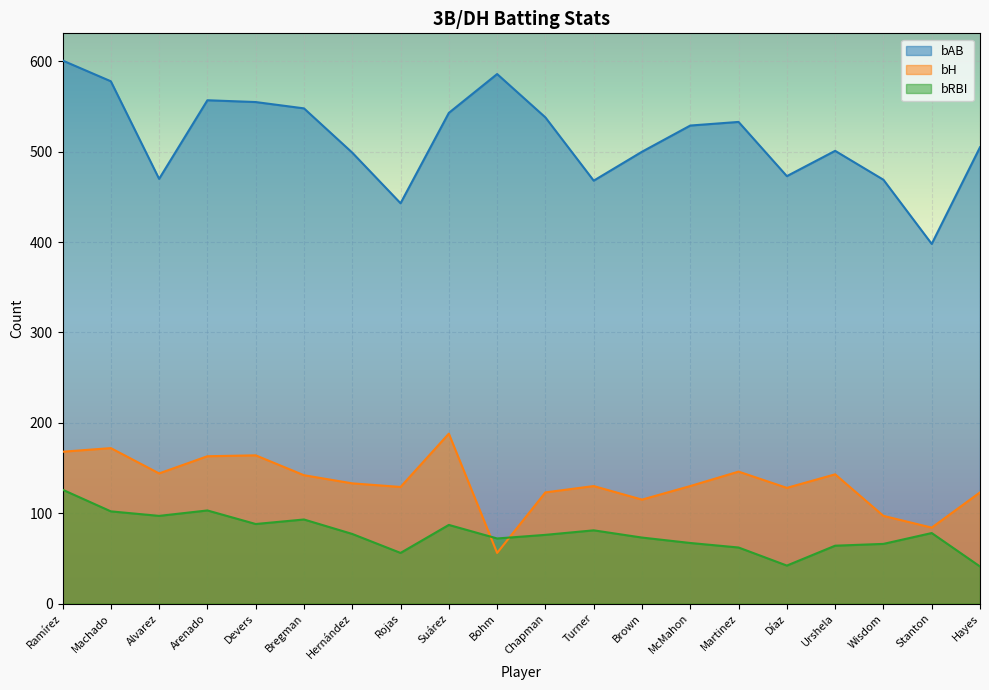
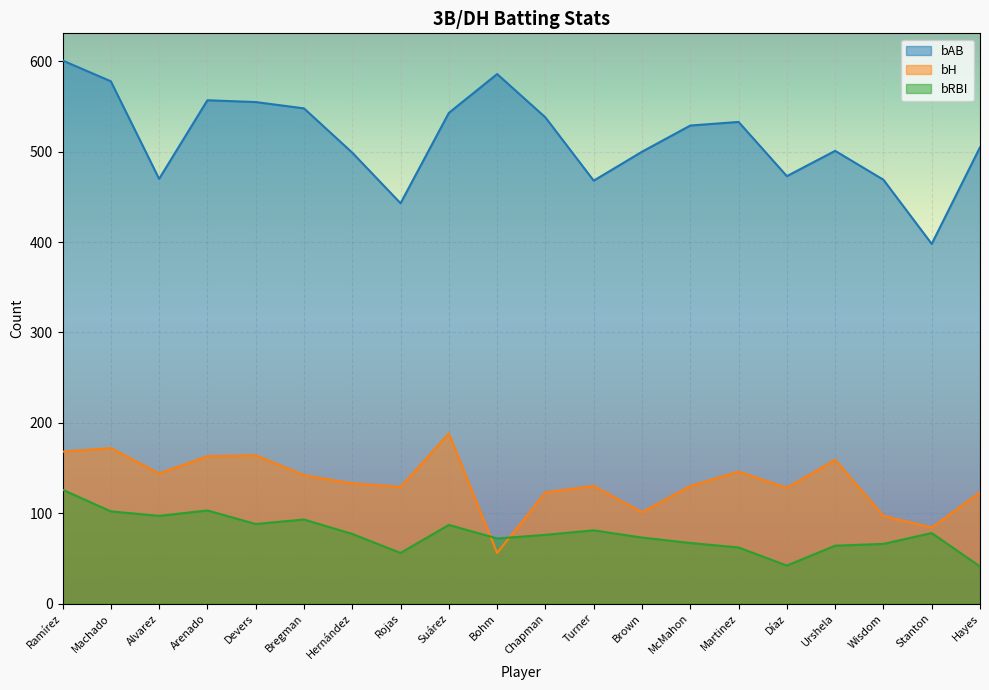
  {
    "bAB": {
      "Ramírez": 600,
      "Machado": 580,
      "Alvarez": 470,
      "Arenado": 560,
      "Devers": 560,
      "Bregman": 550,
      "Hernández": 500,
      "Rojas": 440,
      "Suárez": 540,
      "Bohm": 590,
      "Chapman": 540,
      "Turner": 470,
      "Brown": 500,
      "McMahon": 530,
      "Martinez": 530,
      "Díaz": 470,
      "Urshela": 500,
      "Wisdom": 470,
      "Stanton": 400,
      "Hayes": 510
    },
    "bH": {
      "Ramírez": 170,
      "Machado": 170,
      "Alvarez": 140,
      "Arenado": 160,
      "Devers": 160,
      "Bregman": 140,
      "Hernández": 130,
      "Rojas": 130,
      "Suárez": 190,
      "Bohm": 60,
      "Chapman": 120,
      "Turner": 130,
-     "Brown": 120,
+     "Brown": 100,
      "McMahon": 130,
      "Martinez": 150,
      "Díaz": 130,
-     "Urshela": 140,
+     "Urshela": 160,
      "Wisdom": 100,
      "Stanton": 80,
      "Hayes": 120
    },
    "bRBI": {
      "Ramírez": 130,
      "Machado": 100,
      "Alvarez": 100,
      "Arenado": 100,
      "Devers": 90,
      "Bregman": 90,
      "Hernández": 80,
      "Rojas": 60,
      "Suárez": 90,
      "Bohm": 70,
      "Chapman": 80,
      "Turner": 80,
      "Brown": 70,
      "McMahon": 70,
      "Martinez": 60,
      "Díaz": 40,
      "Urshela": 60,
      "Wisdom": 70,
      "Stanton": 80,
      "Hayes": 40
    }
  }
